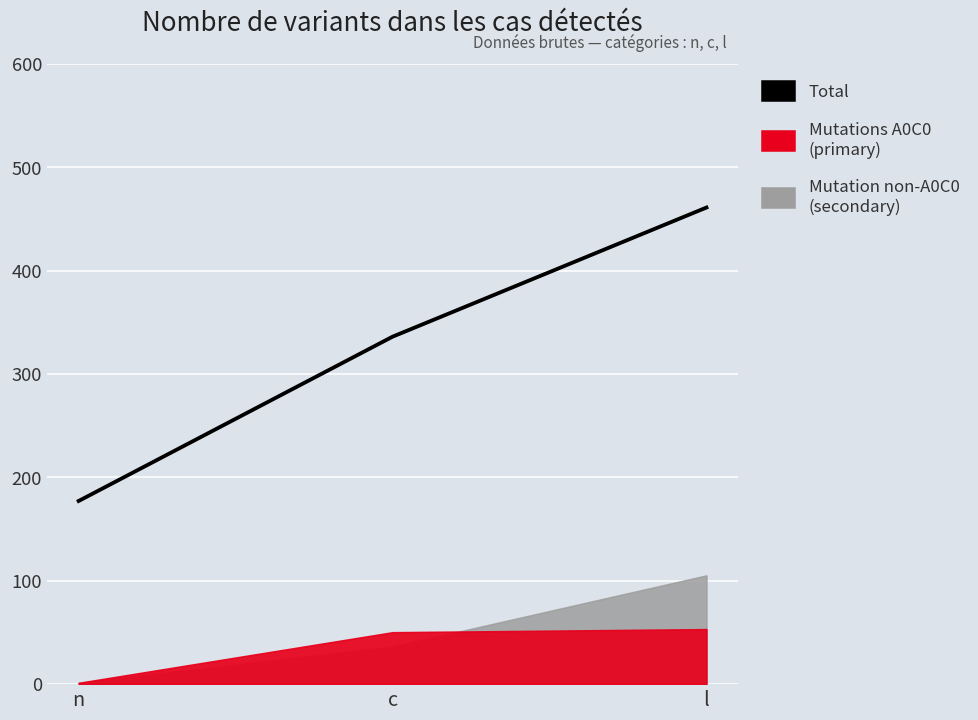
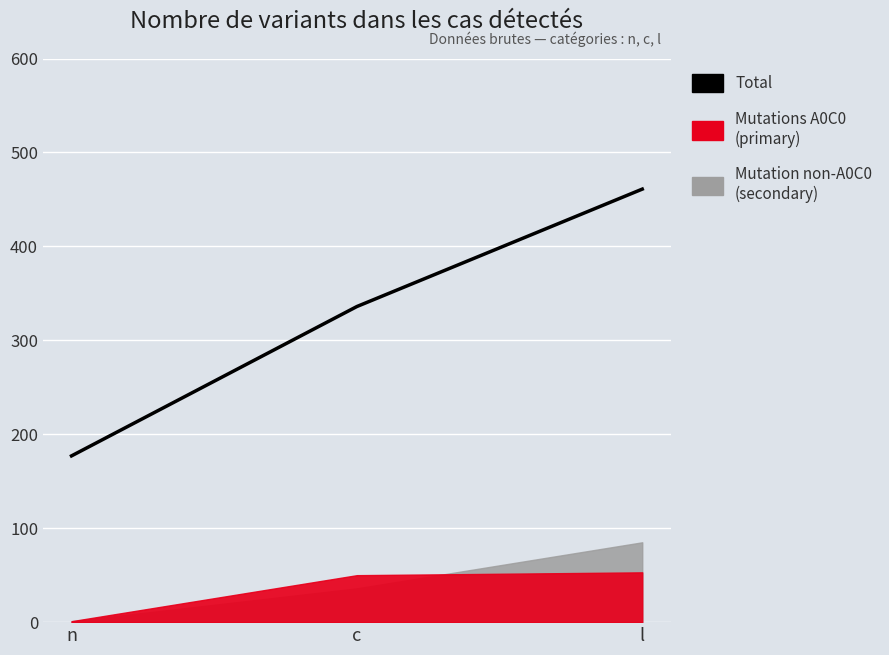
  {
    "Total": {
      "n": 180,
      "c": 340,
      "l": 460
    },
    "Mutation non-A0C0 (secondary)": {
      "c": 40,
-     "l": 110
+     "l": 90
    },
    "Mutations A0C0 (primary)": {
      "c": 50,
      "l": 50
    }
  }
